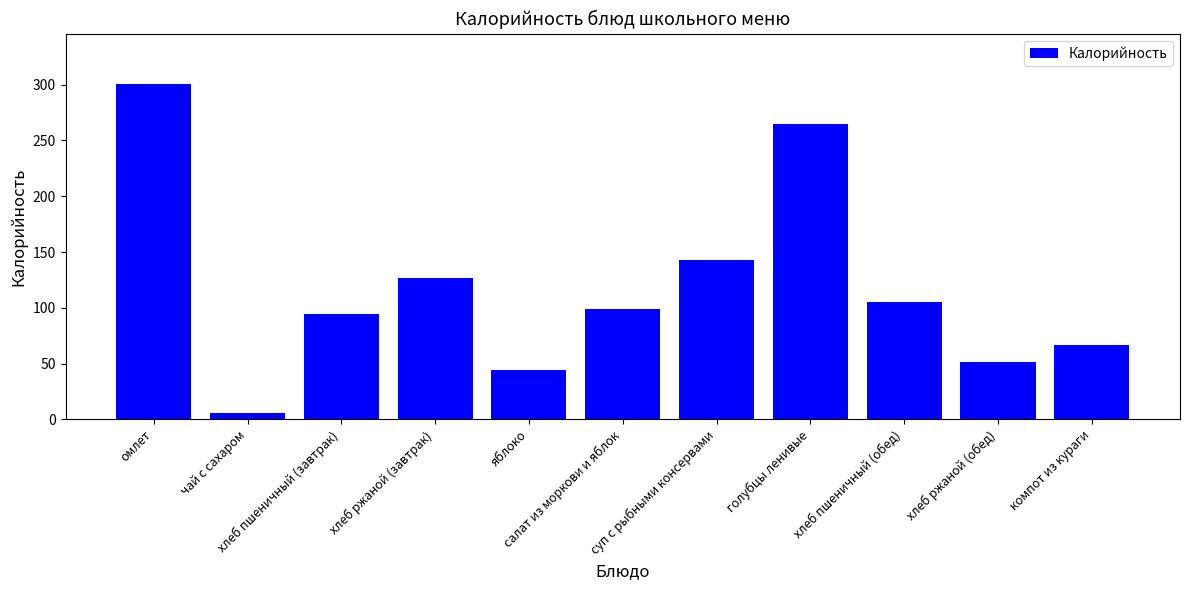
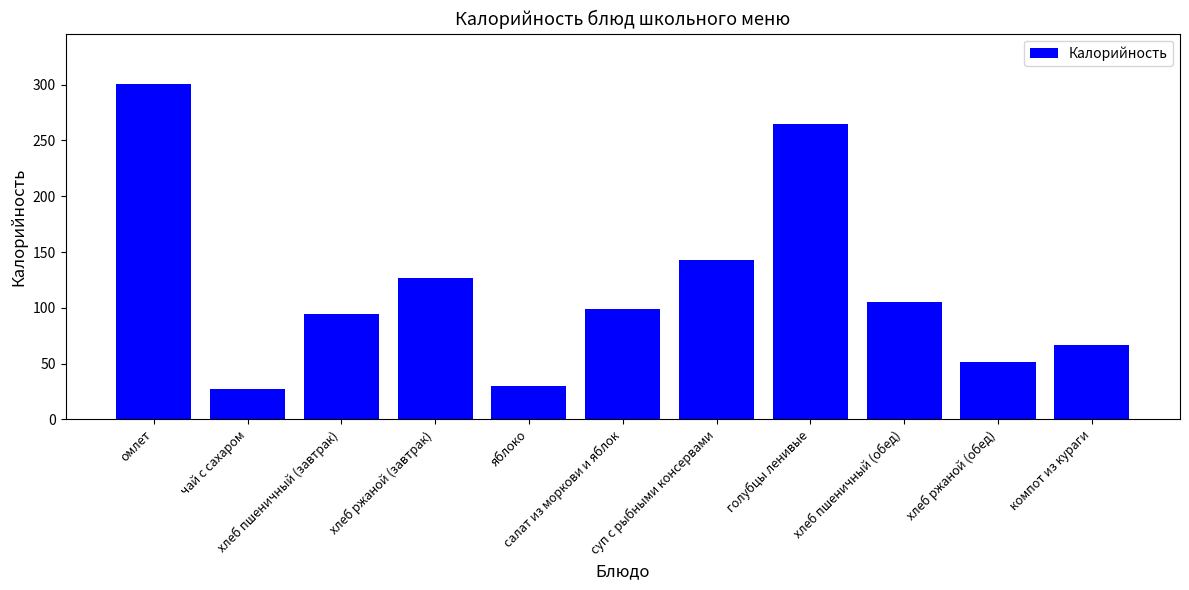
  {
    "омлет": 301,
-   "чай с сахаром": 6,
+   "чай с сахаром": 27,
    "хлеб пшеничный (завтрак)": 94,
    "хлеб ржаной (завтрак)": 126,
-   "яблоко": 44,
+   "яблоко": 30,
    "салат из моркови и яблок": 99,
    "суп с рыбными консервами": 143,
    "голубцы ленивые": 265,
    "хлеб пшеничный (обед)": 106,
    "хлеб ржаной (обед)": 51,
    "компот из кураги": 67
  }
